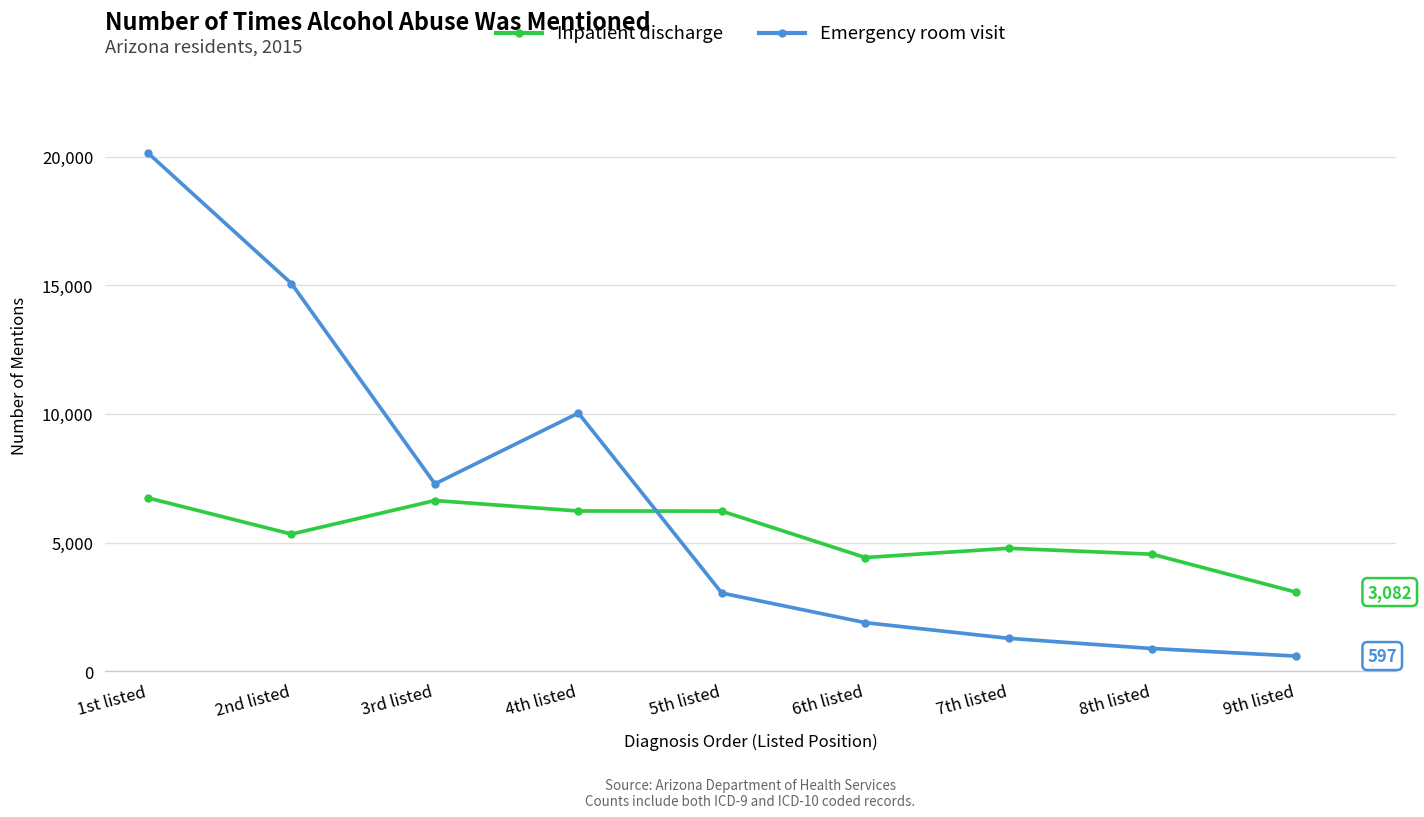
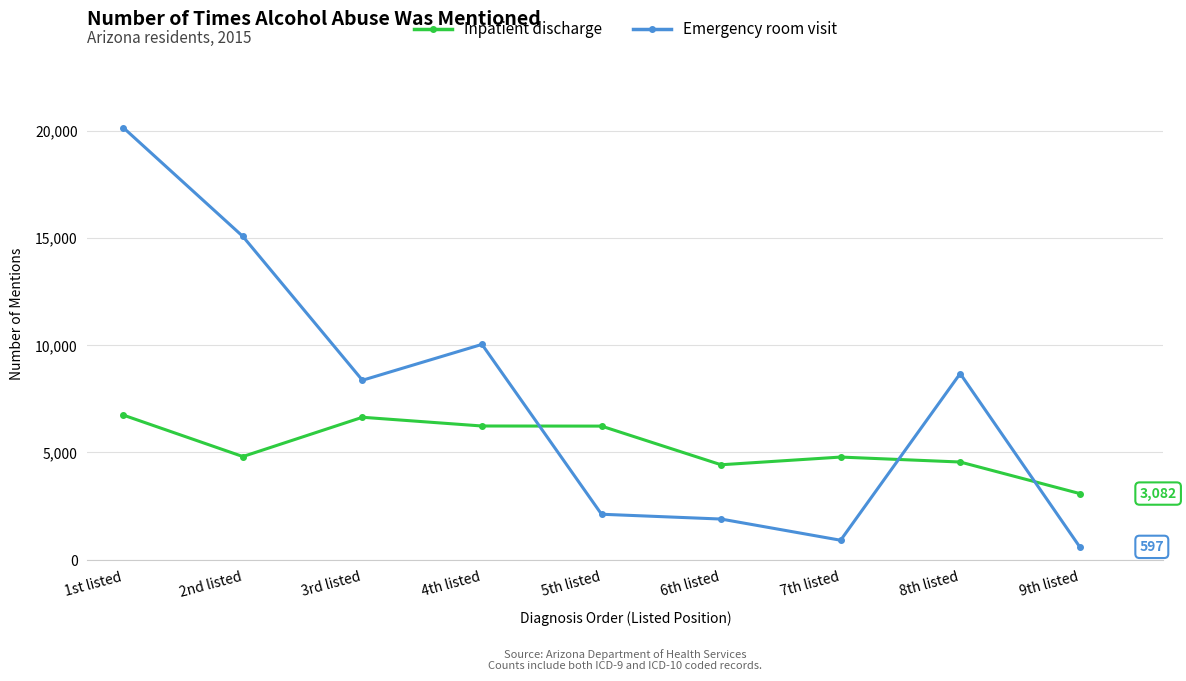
  {
    "Inpatient discharge": {
      "1st listed": "6,700",
-     "2nd listed": "5,300",
+     "2nd listed": "4,800",
      "3rd listed": "6,600",
      "4th listed": "6,200",
      "5th listed": "6,200",
      "6th listed": "4,400",
      "7th listed": "4,800",
      "8th listed": "4,600",
      "9th listed": "3,100"
    },
    "Emergency room visit": {
      "1st listed": "20,100",
      "2nd listed": "15,100",
-     "3rd listed": "7,300",
+     "3rd listed": "8,400",
      "4th listed": "10,000",
-     "5th listed": "3,000",
+     "5th listed": "2,100",
      "6th listed": "1,900",
-     "7th listed": "1,300",
-     "8th listed": "900",
+     "7th listed": "900",
+     "8th listed": "8,700",
      "9th listed": "600"
    }
  }
